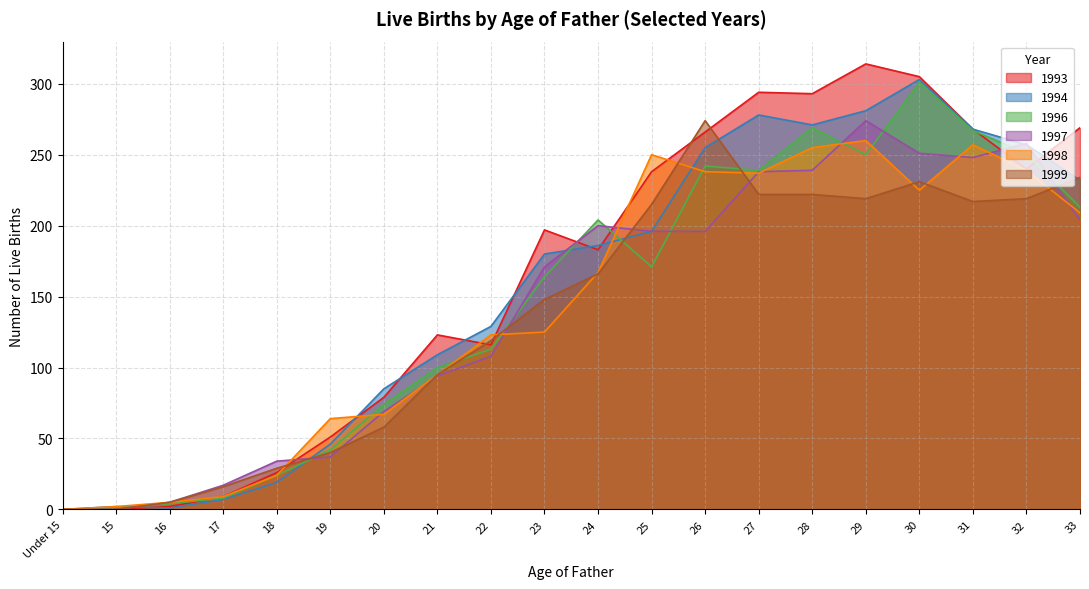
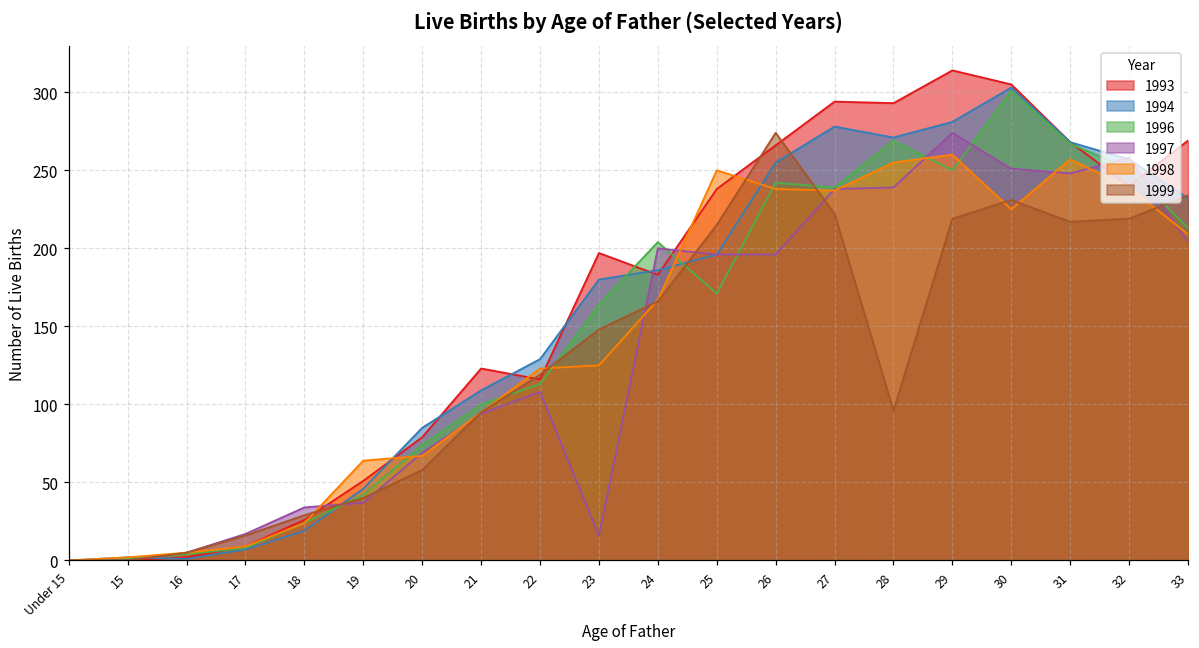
  {
    "1993": {
      "18": 26,
      "19": 51,
      "20": 79,
      "21": 123,
      "22": 116,
      "23": 197,
      "24": 183,
      "25": 238,
      "26": 266,
      "27": 294,
      "28": 293,
      "29": 314,
      "30": 305,
      "33": 269
    },
    "1994": {
      "18": 19,
      "19": 46,
      "20": 85,
      "21": 109,
      "22": 129,
      "23": 180,
      "24": 186,
      "26": 255,
      "27": 278,
      "28": 271,
      "29": 281,
      "30": 303,
      "33": 232
    },
    "1996": {
      "19": 42,
      "20": 74,
      "21": 100,
      "22": 113,
      "23": 164,
      "24": 204,
      "25": 171,
      "26": 242,
      "28": 269,
      "29": 250,
      "30": 301,
      "33": 213
    },
    "1997": {
      "18": 34,
      "19": 37,
      "20": 69,
      "22": 108,
-     "23": 171,
+     "23": 16,
      "24": 200,
      "26": 196,
      "28": 239,
      "29": 274,
      "30": 251,
      "31": 248,
      "33": 204
    },
    "1998": {
      "19": 64,
      "20": 67,
      "22": 123,
      "23": 125,
      "25": 250,
      "26": 238,
      "28": 255,
      "29": 260,
      "30": 225,
      "31": 257,
      "33": 209
    },
    "1999": {
      "18": 29,
      "19": 40,
      "20": 58,
      "22": 119,
      "23": 148,
      "25": 215,
      "26": 274,
      "27": 222,
-     "28": 222,
+     "28": 96,
      "29": 219,
      "30": 231,
      "31": 217,
      "32": 219,
      "33": 234
    }
  }
